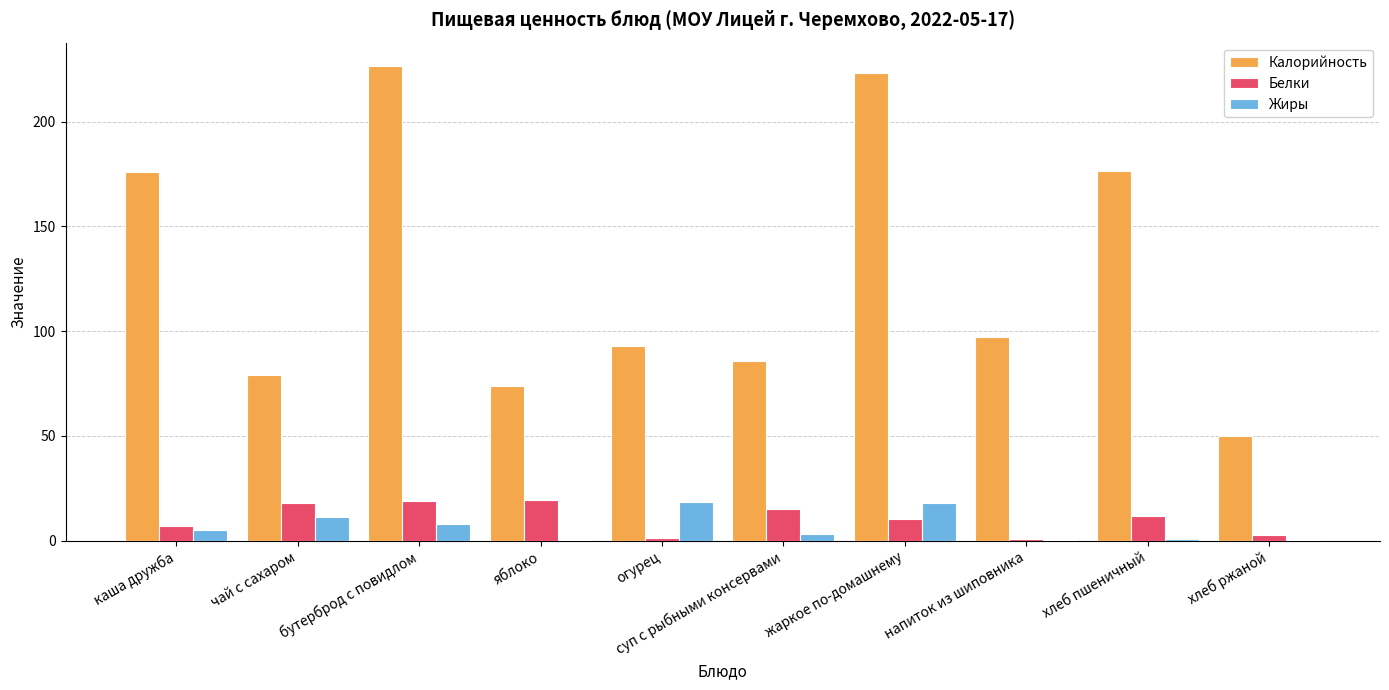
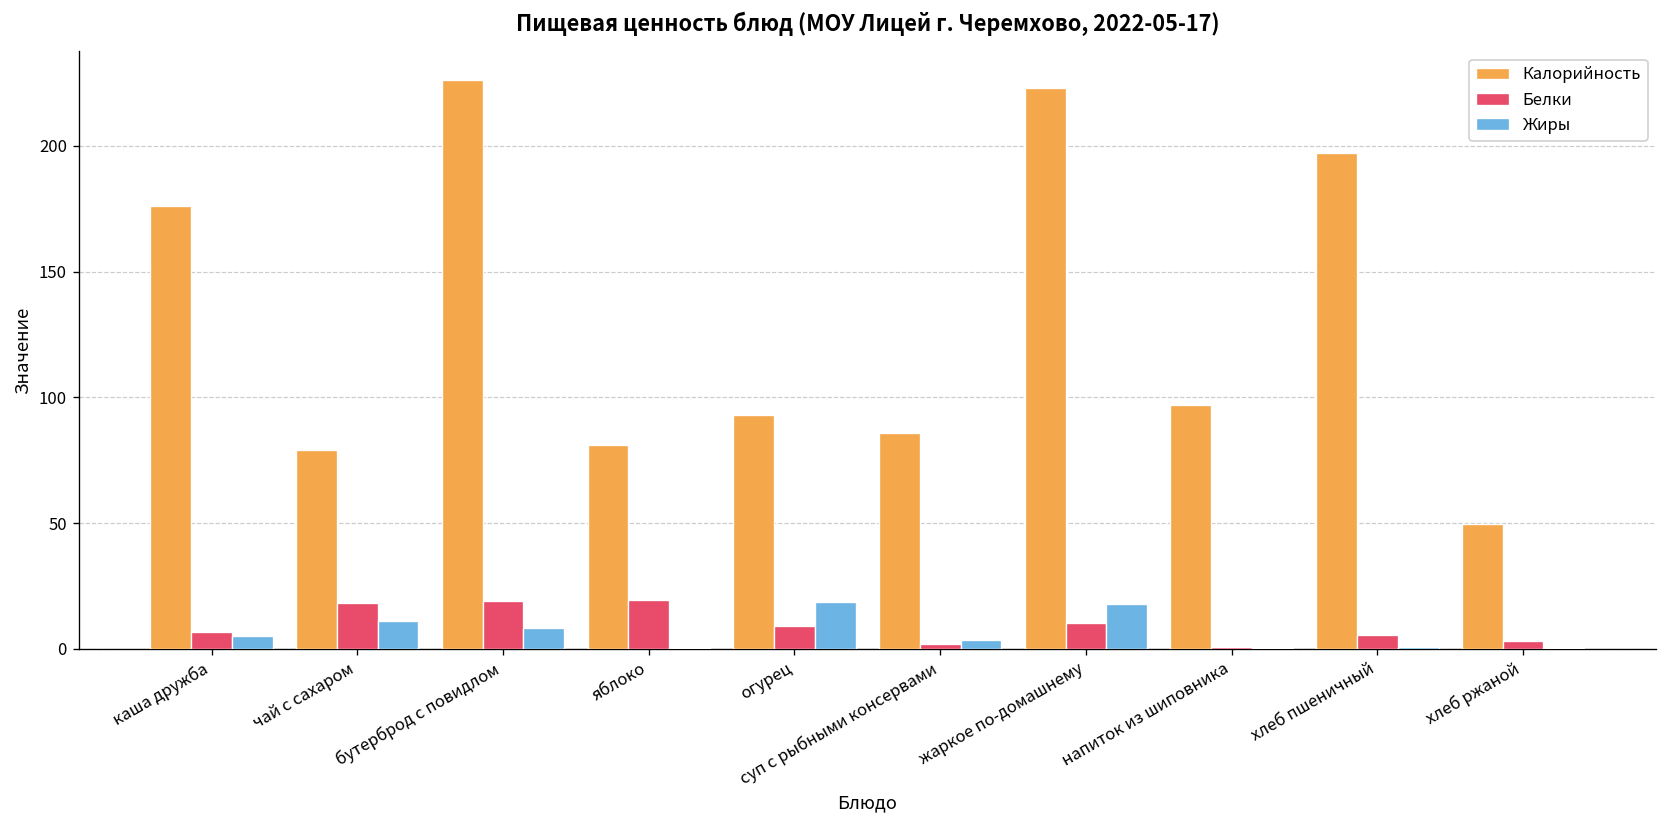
  {
    "Калорийность": {
      "каша дружба": 176,
      "чай с сахаром": 79,
      "бутерброд с повидлом": 226,
-     "яблоко": 74,
+     "яблоко": 81,
      "огурец": 93,
      "суп с рыбными консервами": 86,
      "жаркое по-домашнему": 223,
      "напиток из шиповника": 97,
-     "хлеб пшеничный": 176,
+     "хлеб пшеничный": 197,
      "хлеб ржаной": 50
    },
    "Белки": {
      "каша дружба": 7,
      "чай с сахаром": 18,
      "бутерброд с повидлом": 19,
      "яблоко": 19,
-     "огурец": 1,
-     "суп с рыбными консервами": 15,
+     "огурец": 9,
+     "суп с рыбными консервами": 2,
      "жаркое по-домашнему": 10,
-     "хлеб пшеничный": 12,
+     "хлеб пшеничный": 6,
      "хлеб ржаной": 3
    },
    "Жиры": {
      "каша дружба": 5,
      "чай с сахаром": 11,
      "бутерброд с повидлом": 8,
      "огурец": 19,
      "суп с рыбными консервами": 3,
      "жаркое по-домашнему": 18
    }
  }
